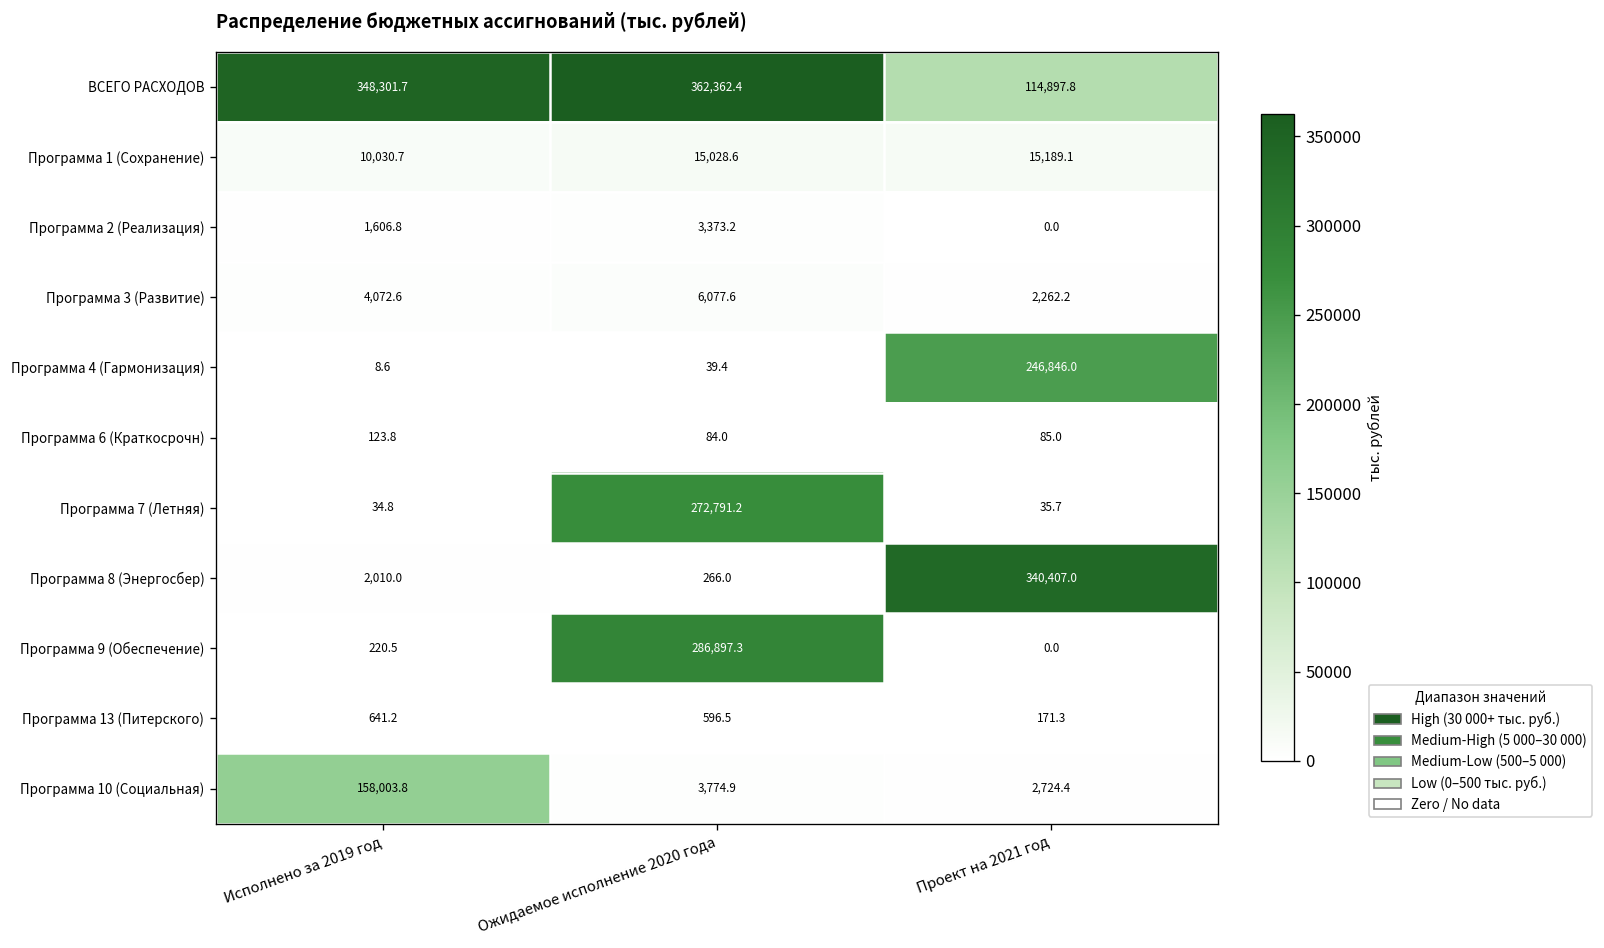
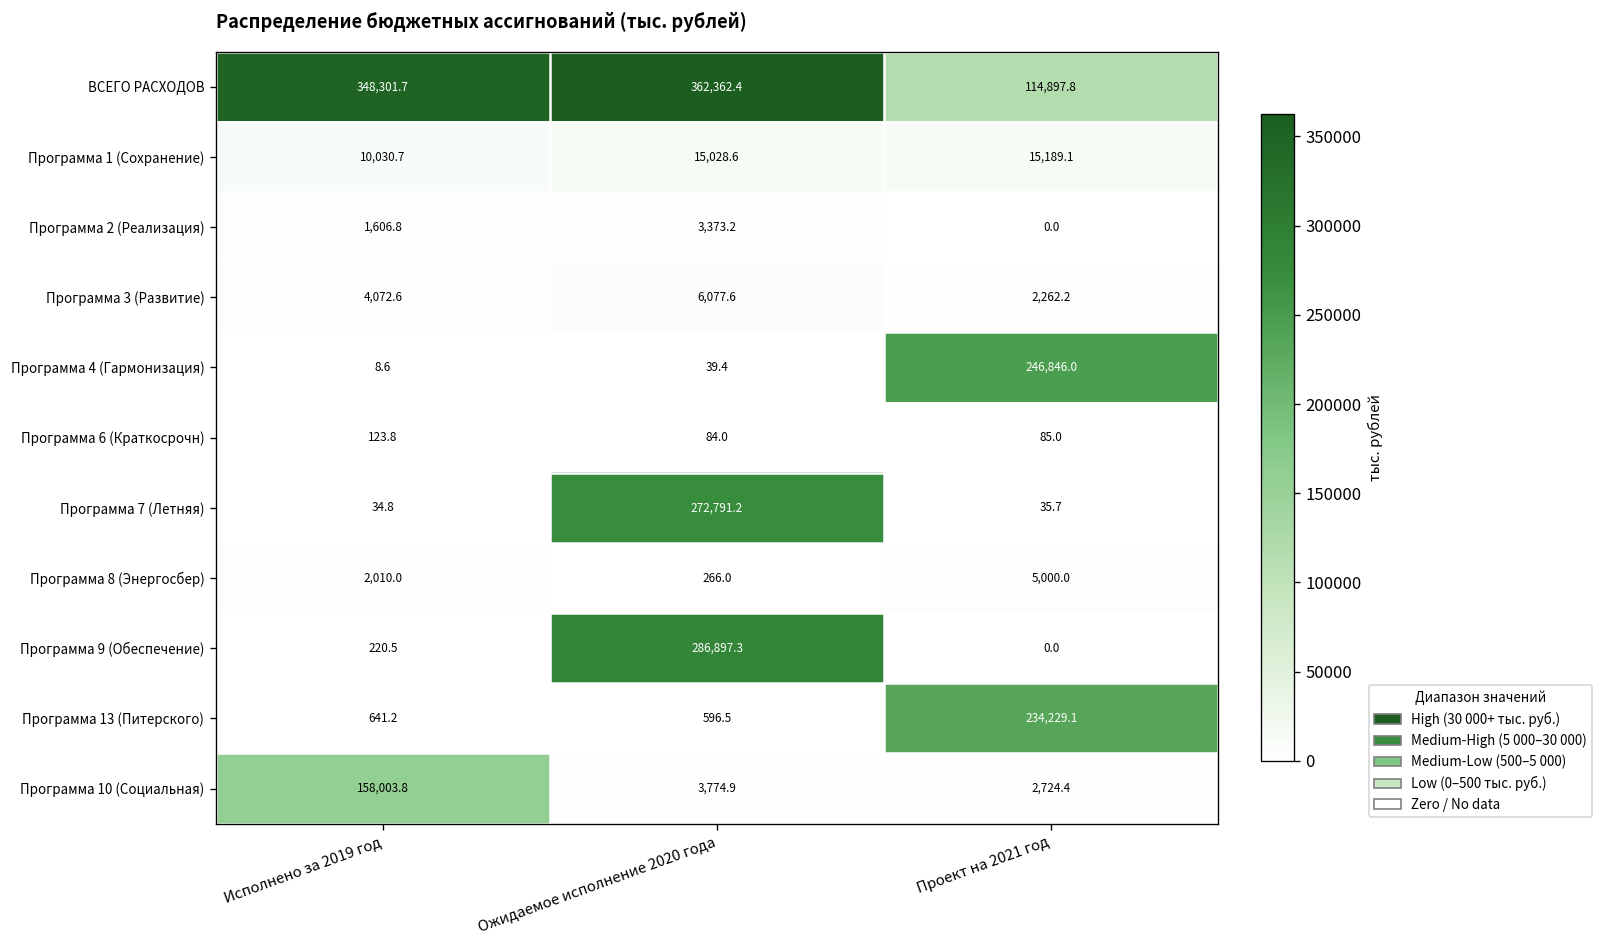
  {
    "ВСЕГО РАСХОДОВ": {
      "Исполнено за 2019 год": "348,301.7",
      "Ожидаемое исполнение 2020 года": "362,362.4",
      "Проект на 2021 год": "114,897.8"
    },
    "Программа 1 (Сохранение)": {
      "Исполнено за 2019 год": "10,030.7",
      "Ожидаемое исполнение 2020 года": "15,028.6",
      "Проект на 2021 год": "15,189.1"
    },
    "Программа 2 (Реализация)": {
      "Исполнено за 2019 год": "1,606.8",
      "Ожидаемое исполнение 2020 года": "3,373.2",
      "Проект на 2021 год": "0.0"
    },
    "Программа 3 (Развитие)": {
      "Исполнено за 2019 год": "4,072.6",
      "Ожидаемое исполнение 2020 года": "6,077.6",
      "Проект на 2021 год": "2,262.2"
    },
    "Программа 4 (Гармонизация)": {
      "Исполнено за 2019 год": "8.6",
      "Ожидаемое исполнение 2020 года": "39.4",
      "Проект на 2021 год": "246,846.0"
    },
    "Программа 6 (Краткосрочн)": {
      "Исполнено за 2019 год": "123.8",
      "Ожидаемое исполнение 2020 года": "84.0",
      "Проект на 2021 год": "85.0"
    },
    "Программа 7 (Летняя)": {
      "Исполнено за 2019 год": "34.8",
      "Ожидаемое исполнение 2020 года": "272,791.2",
      "Проект на 2021 год": "35.7"
    },
    "Программа 8 (Энергосбер)": {
      "Исполнено за 2019 год": "2,010.0",
      "Ожидаемое исполнение 2020 года": "266.0",
-     "Проект на 2021 год": "340,407.0"
+     "Проект на 2021 год": "5,000.0"
    },
    "Программа 9 (Обеспечение)": {
      "Исполнено за 2019 год": "220.5",
      "Ожидаемое исполнение 2020 года": "286,897.3",
      "Проект на 2021 год": "0.0"
    },
    "Программа 13 (Питерского)": {
      "Исполнено за 2019 год": "641.2",
      "Ожидаемое исполнение 2020 года": "596.5",
-     "Проект на 2021 год": "171.3"
+     "Проект на 2021 год": "234,229.1"
    },
    "Программа 10 (Социальная)": {
      "Исполнено за 2019 год": "158,003.8",
      "Ожидаемое исполнение 2020 года": "3,774.9",
      "Проект на 2021 год": "2,724.4"
    }
  }
